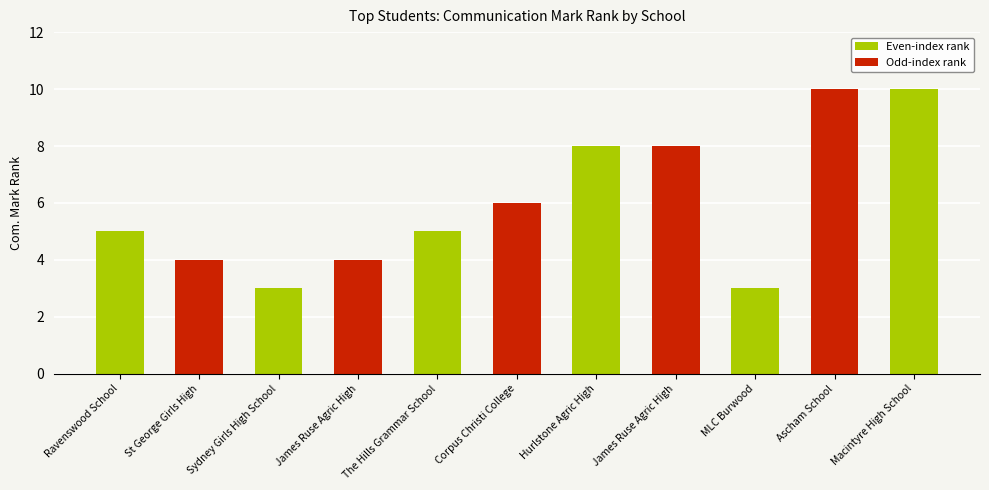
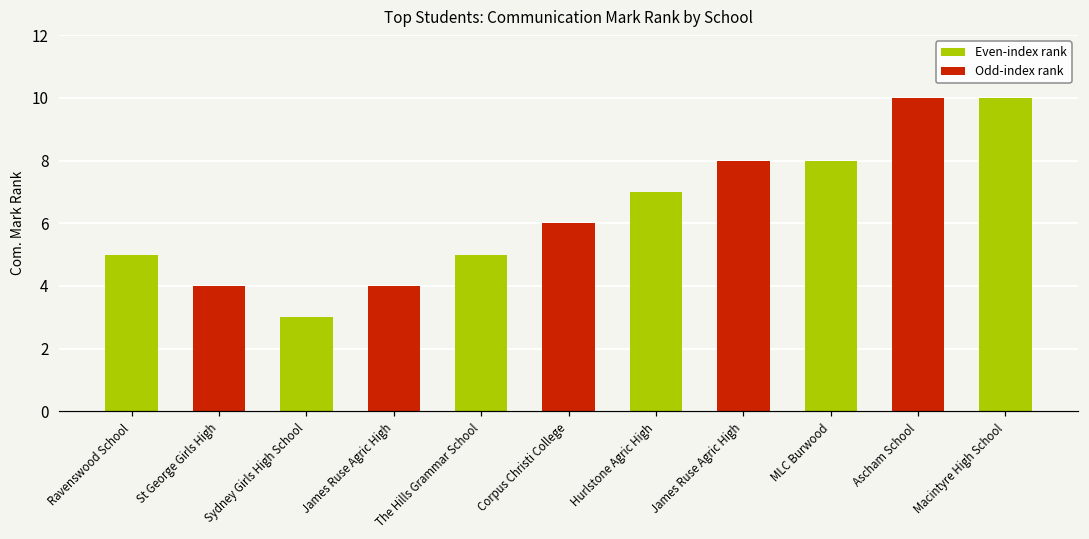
  {
    "Ravenswood School": 5,
    "St George Girls High": 4,
    "Sydney Girls High School": 3,
    "The Hills Grammar School": 5,
    "Corpus Christi College": 6,
-   "Hurlstone Agric High": 8,
-   "MLC Burwood": 3,
+   "Hurlstone Agric High": 7,
+   "MLC Burwood": 8,
    "Ascham School": 10,
    "Macintyre High School": 10
  }
